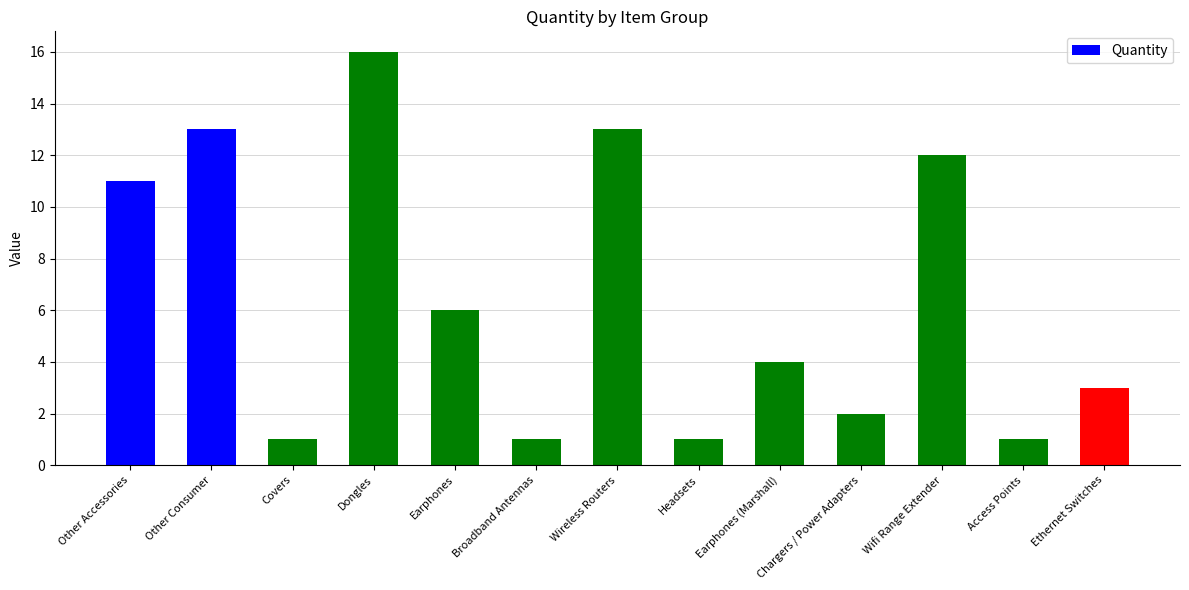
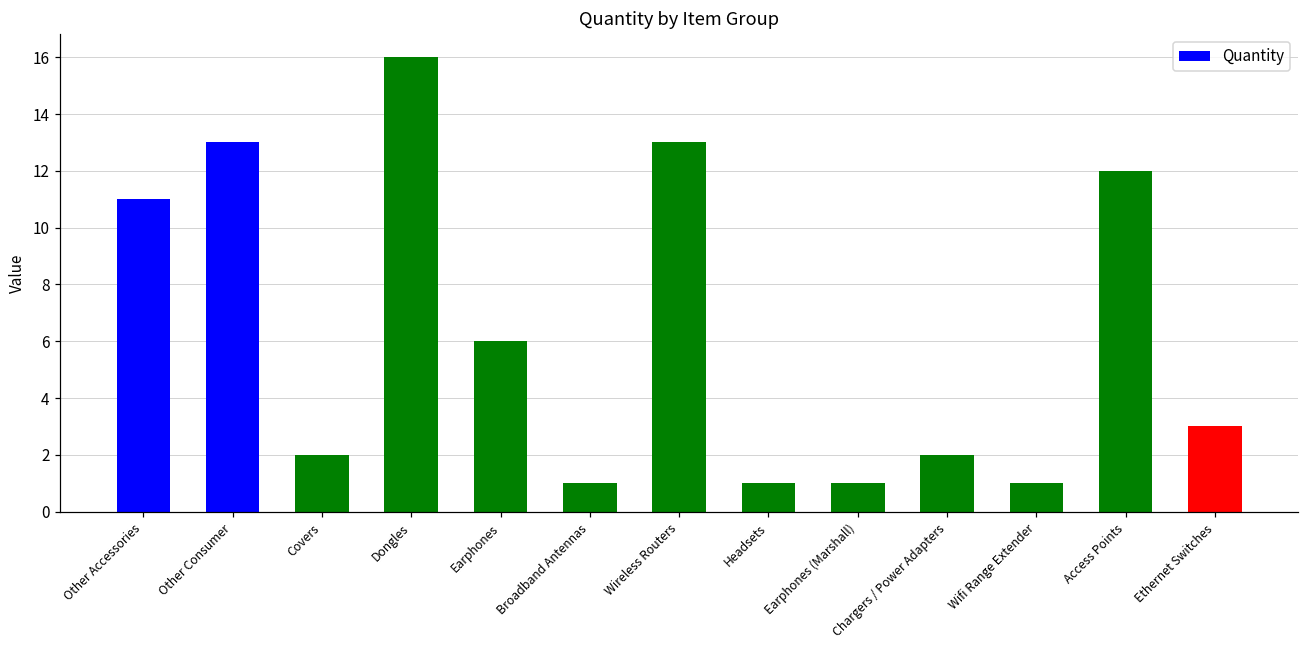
  {
    "Other Accessories": 11,
    "Other Consumer": 13,
-   "Covers": 1,
+   "Covers": 2,
    "Dongles": 16,
    "Earphones": 6,
    "Broadband Antennas": 1,
    "Wireless Routers": 13,
    "Headsets": 1,
-   "Earphones (Marshall)": 4,
+   "Earphones (Marshall)": 1,
    "Chargers / Power Adapters": 2,
-   "Wifi Range Extender": 12,
-   "Access Points": 1,
+   "Wifi Range Extender": 1,
+   "Access Points": 12,
    "Ethernet Switches": 3
  }
